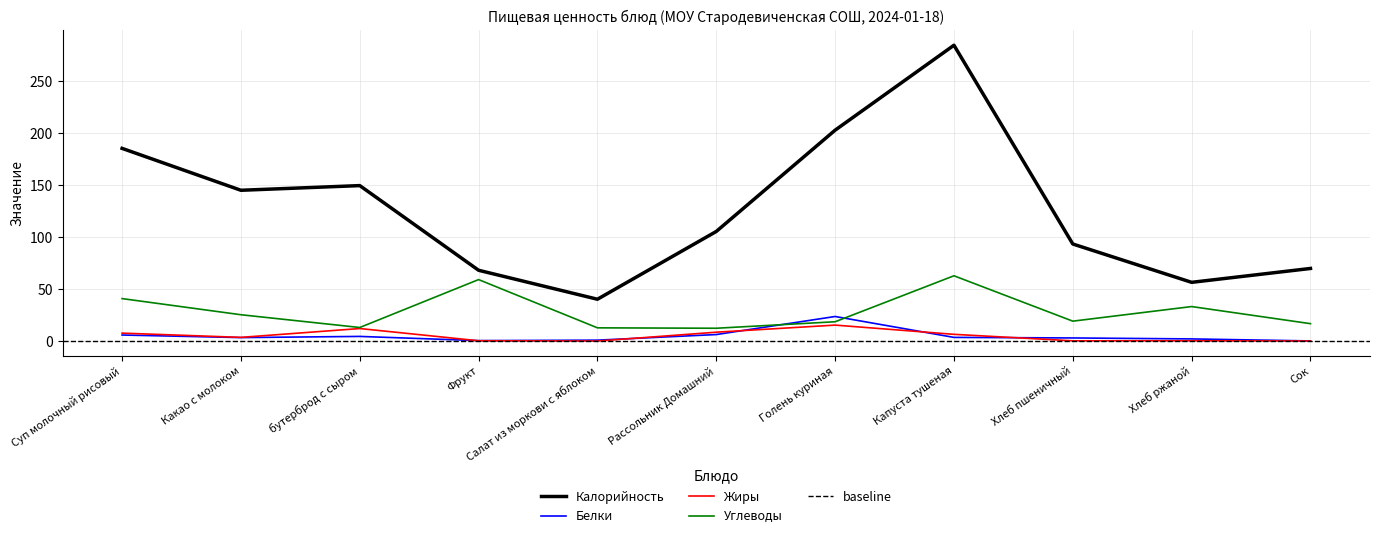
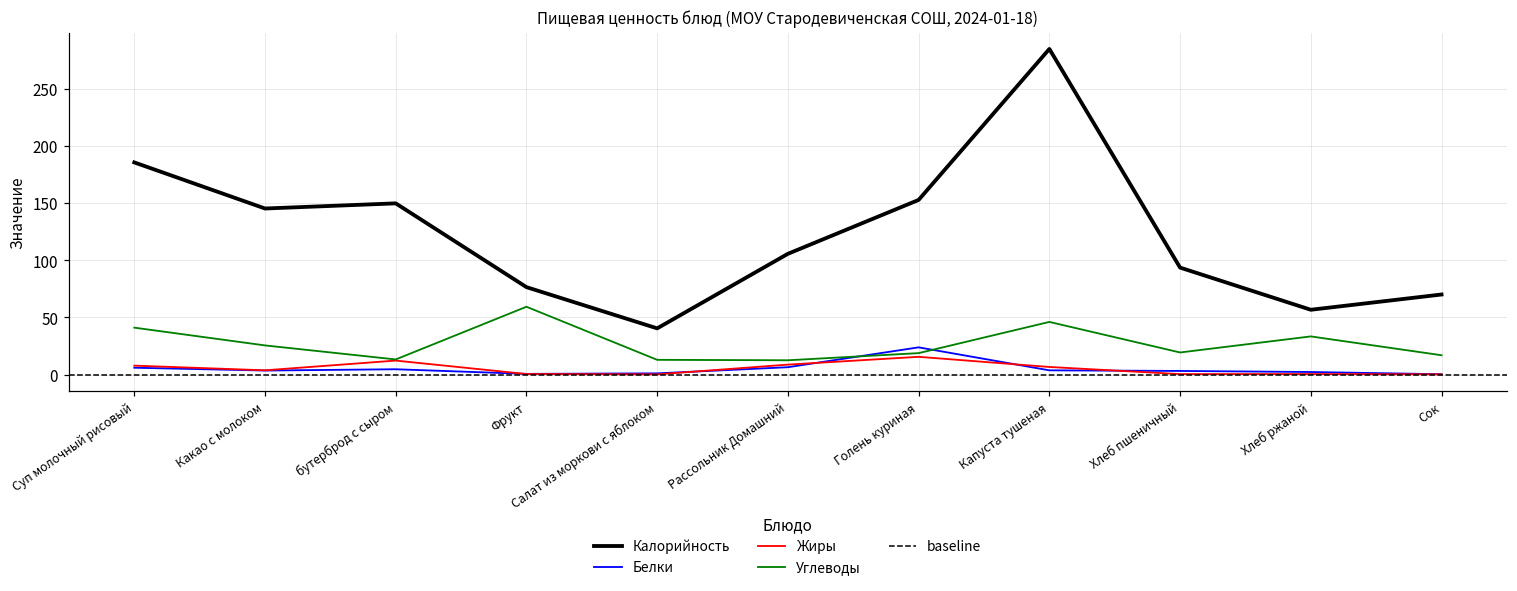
  {
    "Калорийность": {
      "Суп молочный рисовый": 186,
      "Какао с молоком": 145,
      "бутерброд с сыром": 150,
-     "Фрукт": 68,
+     "Фрукт": 76,
      "Салат из моркови с яблоком": 40,
      "Рассольник Домашний": 106,
-     "Голень куриная": 203,
+     "Голень куриная": 153,
      "Капуста тушеная": 285,
      "Хлеб пшеничный": 94,
      "Хлеб ржаной": 57,
      "Сок": 70
    },
    "Белки": {
      "бутерброд с сыром": 5,
      "Голень куриная": 24,
      "Капуста тушеная": 4,
      "Хлеб пшеничный": 3
    },
    "Жиры": {
      "Голень куриная": 16,
      "Капуста тушеная": 7,
      "Хлеб пшеничный": 0
    },
    "Углеводы": {
      "Суп молочный рисовый": 41,
      "Какао с молоком": 25,
      "Фрукт": 59,
      "Салат из моркови с яблоком": 13,
      "Рассольник Домашний": 13,
      "Голень куриная": 19,
-     "Капуста тушеная": 63,
+     "Капуста тушеная": 46,
      "Хлеб пшеничный": 19,
      "Хлеб ржаной": 33,
      "Сок": 17
    }
  }
